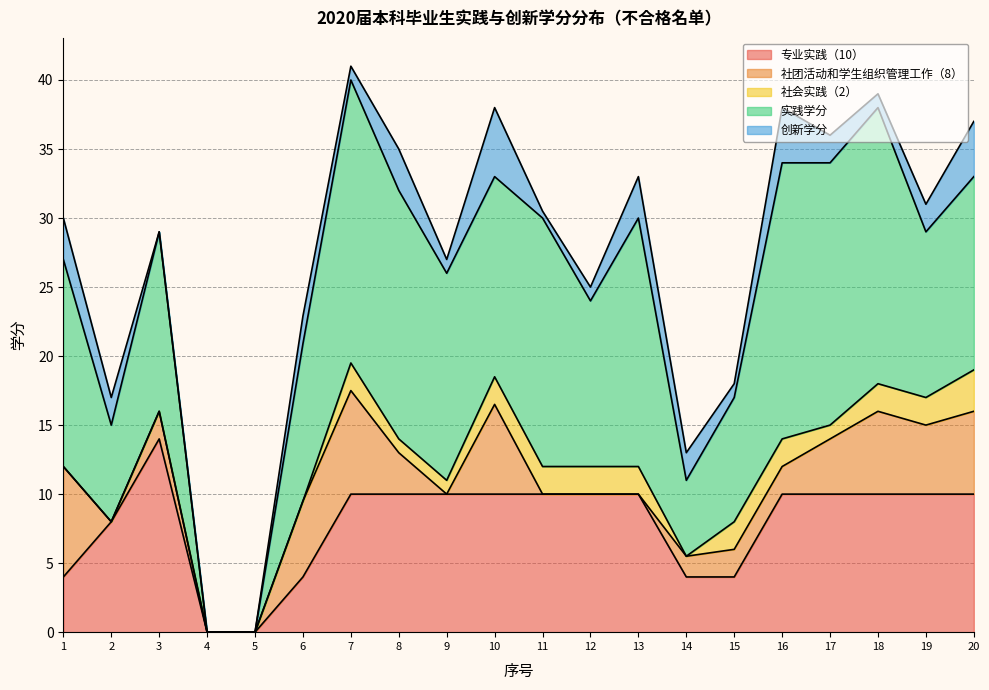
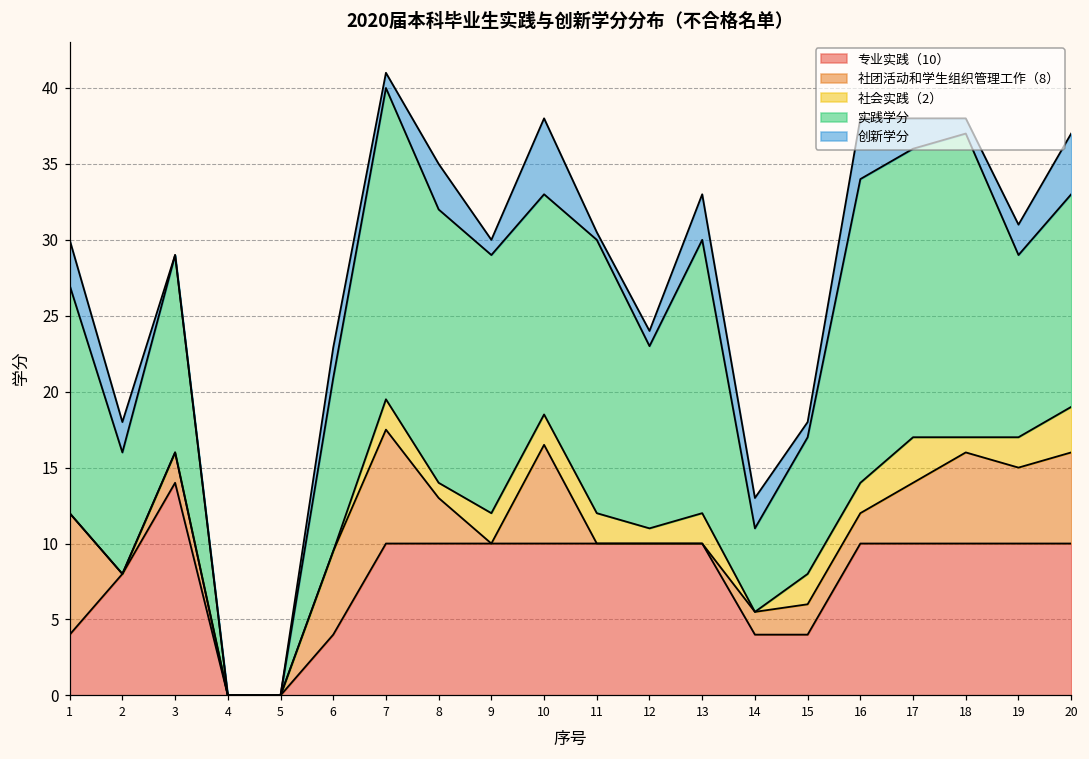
  {
    "社会实践（2）": {
      "7": 2,
      "8": 1,
-     "9": 1,
+     "9": 2,
      "10": 2,
      "11": 2,
-     "12": 2,
+     "12": 1,
      "13": 2,
      "15": 2,
      "16": 2,
-     "17": 1,
-     "18": 2,
+     "17": 3,
+     "18": 1,
      "19": 2,
      "20": 3
    },
    "实践学分": {
      "1": 15,
-     "2": 7,
+     "2": 8,
      "6": 11.4,
      "7": 20.5,
      "8": 18,
-     "9": 15,
+     "9": 17,
      "10": 14.5,
      "11": 18,
      "12": 12,
      "13": 18,
      "14": 5.5,
      "15": 9,
      "16": 20,
      "19": 12,
      "20": 14
    },
    "创新学分": {
      "1": 3,
      "2": 2,
      "6": 2,
      "7": 1,
      "8": 3,
      "9": 1,
      "10": 5,
      "11": 0.5,
      "12": 1,
      "13": 3,
      "14": 2,
      "15": 1,
      "19": 2,
      "20": 4
    }
  }
